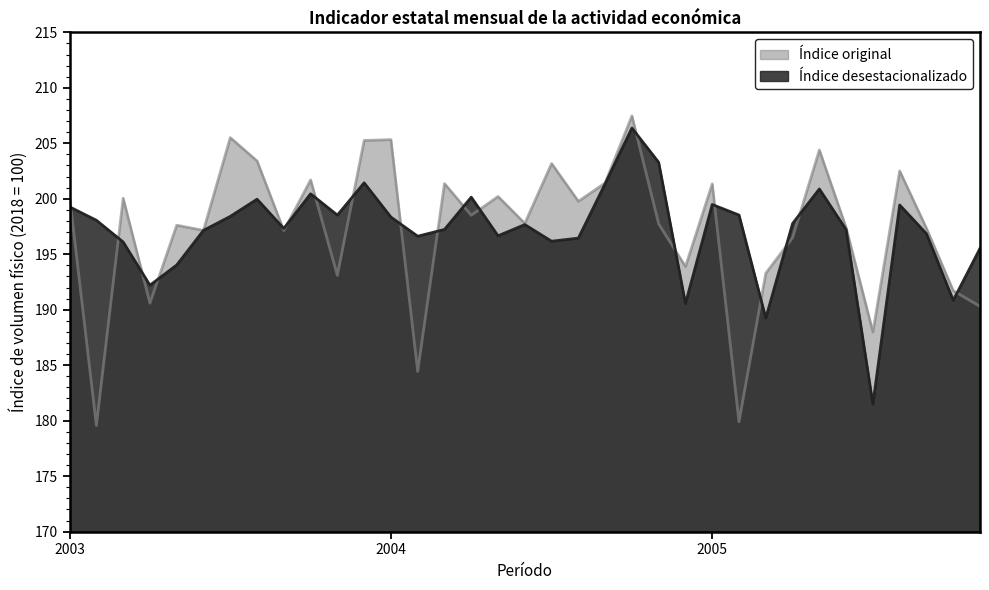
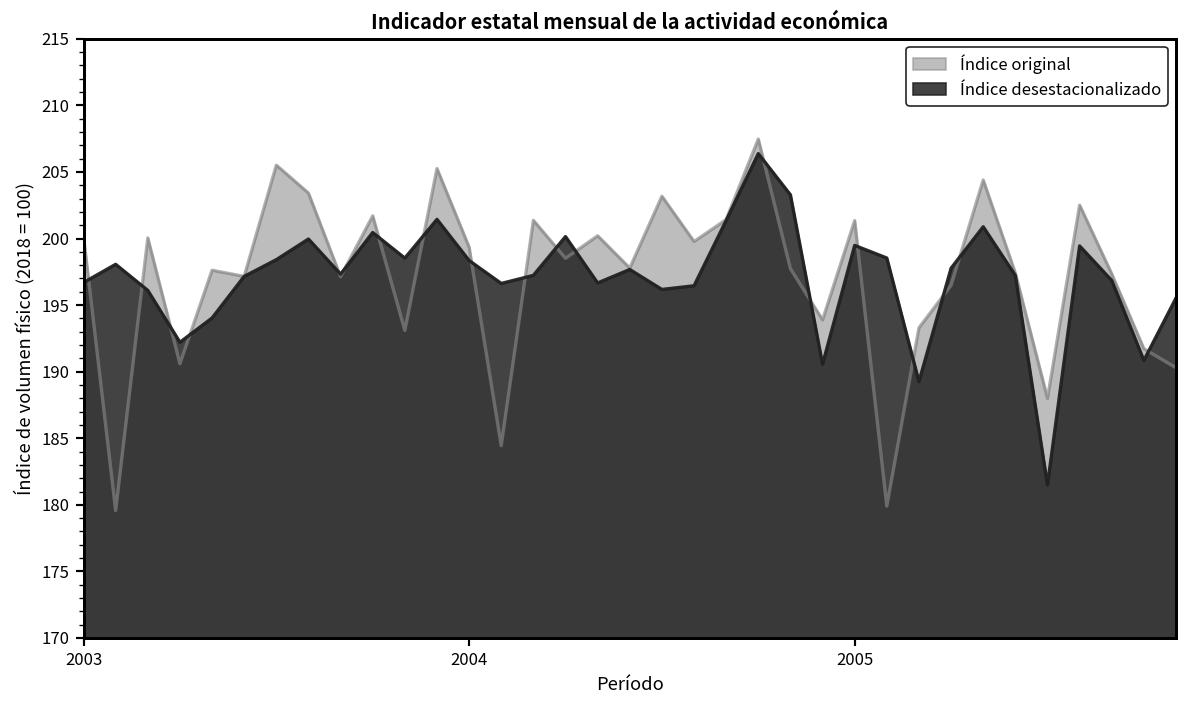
  {
    "Índice original": {
      "2003": 200.2,
-     "2004": 205.3,
+     "2004": 199.4,
      "2005": 201.3
    },
    "Índice desestacionalizado": {
-     "2003": 199.3,
+     "2003": 196.7,
      "2004": 198.3,
      "2005": 199.5
    }
  }
